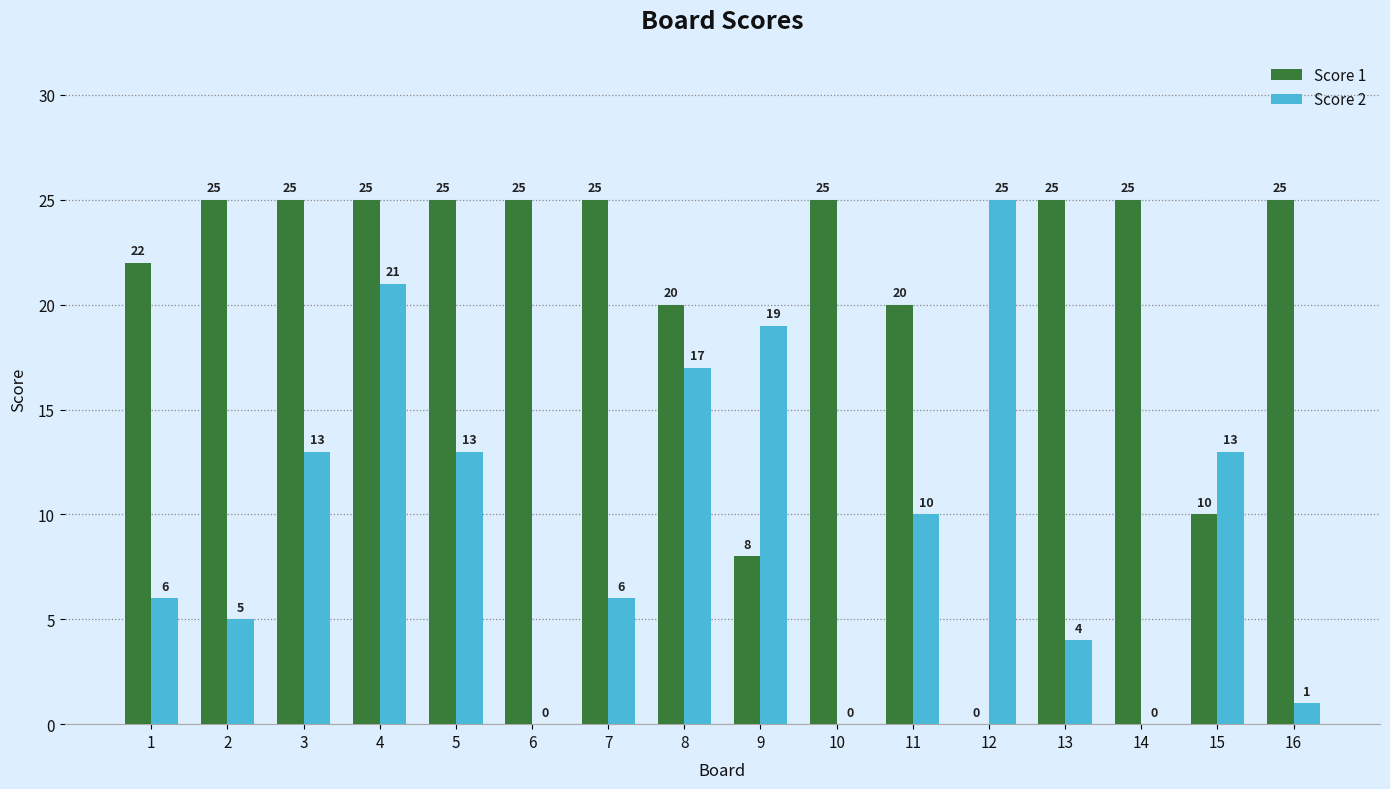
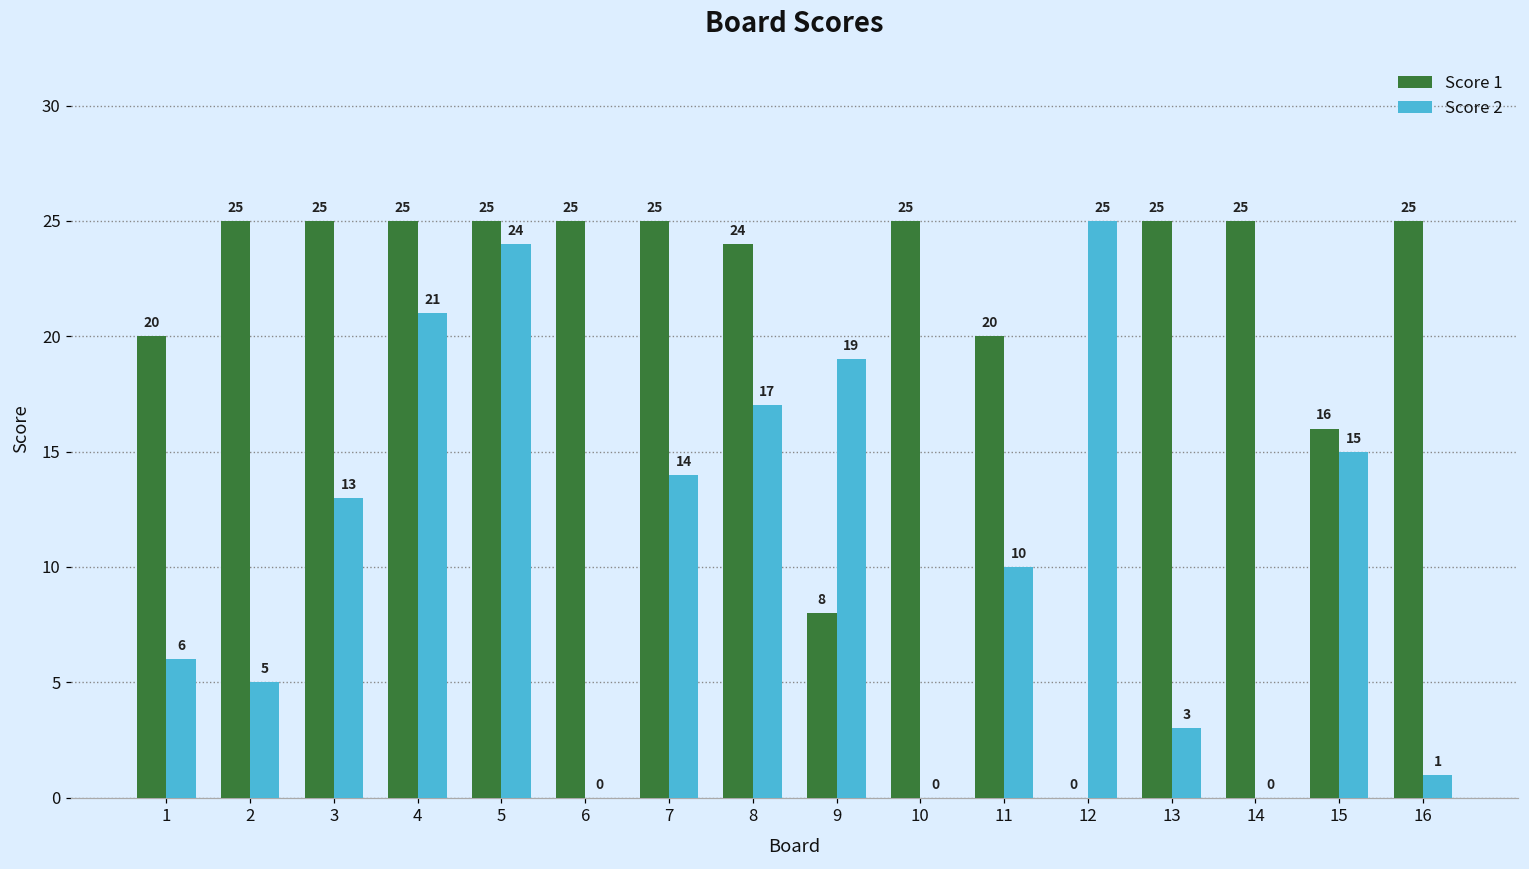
  {
    "Score 1": {
-     "1": 22,
+     "1": 20,
      "2": 25,
      "3": 25,
      "4": 25,
      "5": 25,
      "6": 25,
      "7": 25,
-     "8": 20,
+     "8": 24,
      "9": 8,
      "10": 25,
      "11": 20,
      "12": 0,
      "13": 25,
      "14": 25,
-     "15": 10,
+     "15": 16,
      "16": 25
    },
    "Score 2": {
      "1": 6,
      "2": 5,
      "3": 13,
      "4": 21,
-     "5": 13,
+     "5": 24,
      "6": 0,
-     "7": 6,
+     "7": 14,
      "8": 17,
      "9": 19,
      "10": 0,
      "11": 10,
      "12": 25,
-     "13": 4,
+     "13": 3,
      "14": 0,
-     "15": 13,
+     "15": 15,
      "16": 1
    }
  }
